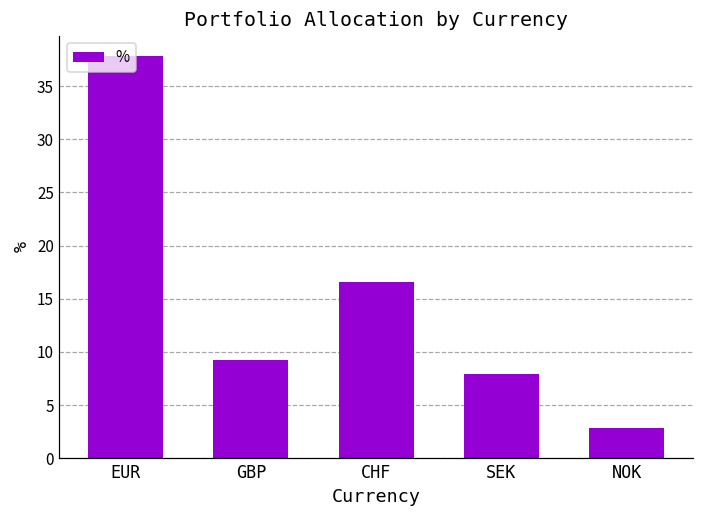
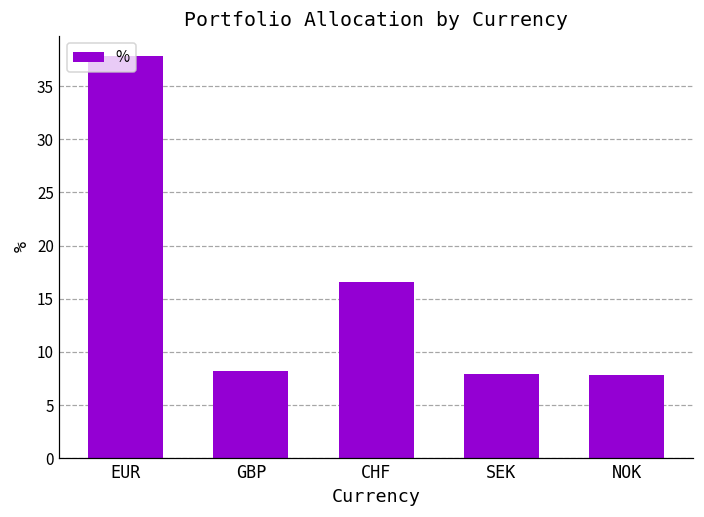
  {
-   "GBP": 9,
+   "GBP": 8,
    "CHF": 17,
    "SEK": 8,
-   "NOK": 3
+   "NOK": 8
  }
